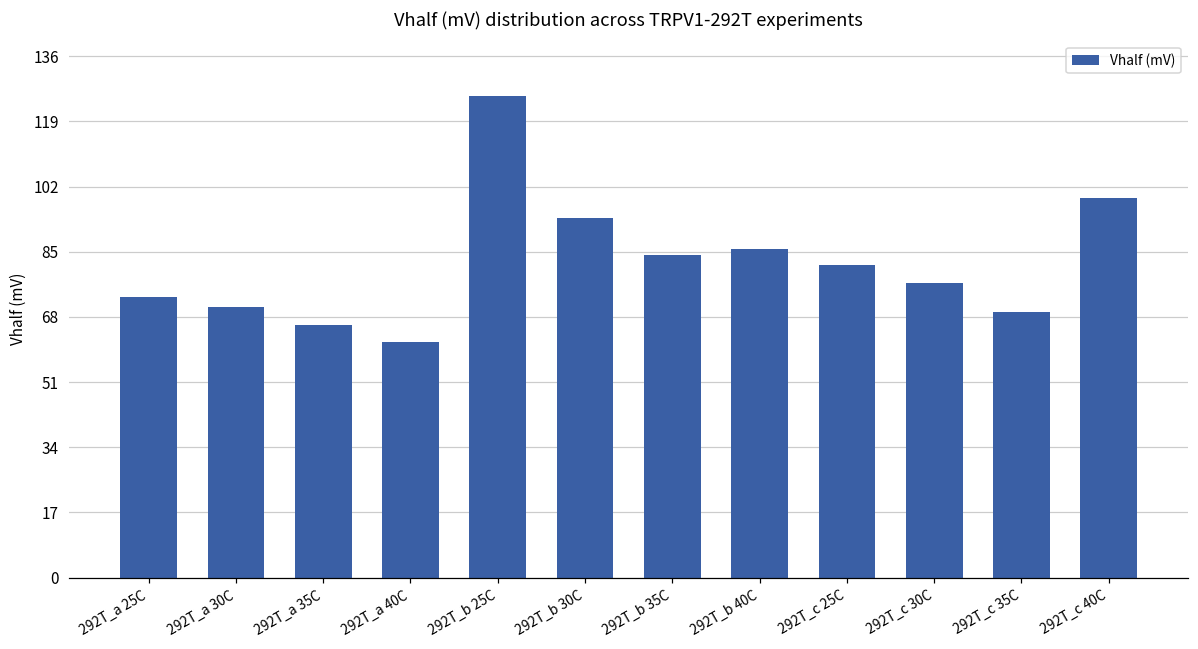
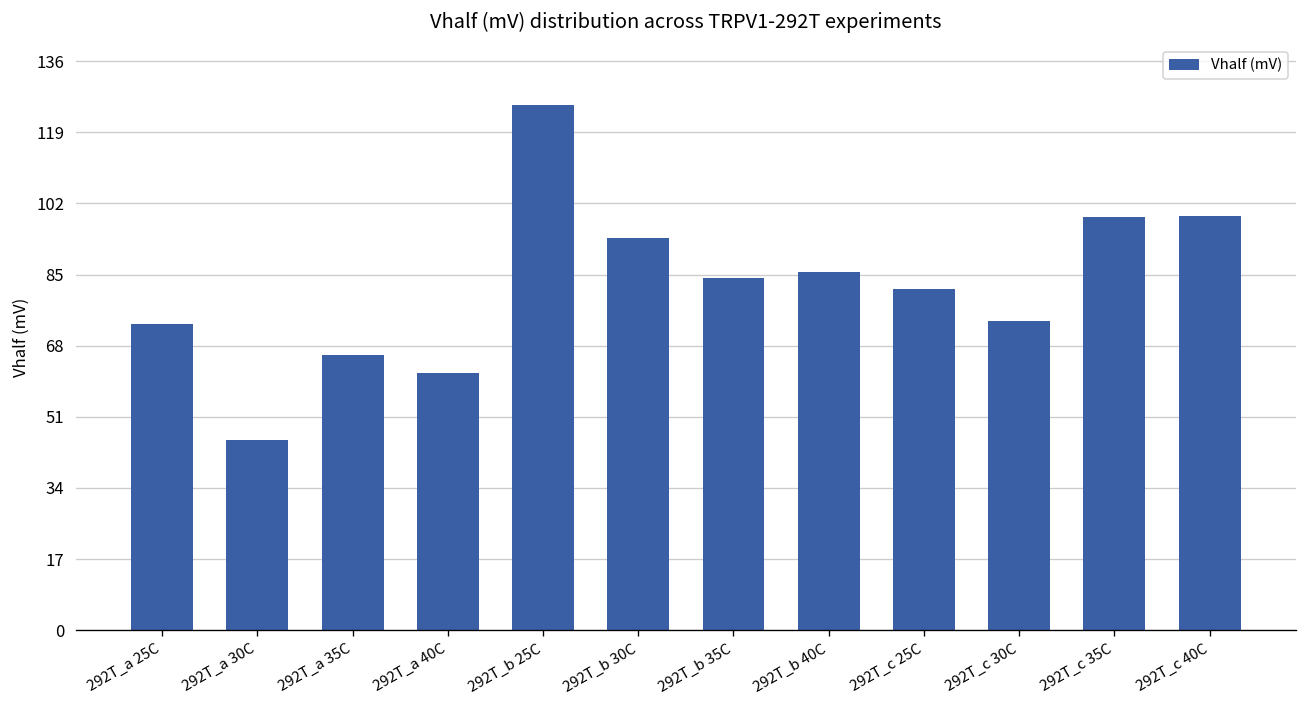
  {
    "292T_a 25C": 73,
-   "292T_a 30C": 71,
+   "292T_a 30C": 46,
    "292T_a 35C": 66,
    "292T_a 40C": 61,
    "292T_b 25C": 126,
    "292T_b 30C": 94,
    "292T_b 35C": 84,
    "292T_b 40C": 86,
    "292T_c 25C": 82,
-   "292T_c 30C": 77,
-   "292T_c 35C": 69,
+   "292T_c 30C": 74,
+   "292T_c 35C": 99,
    "292T_c 40C": 99
  }
